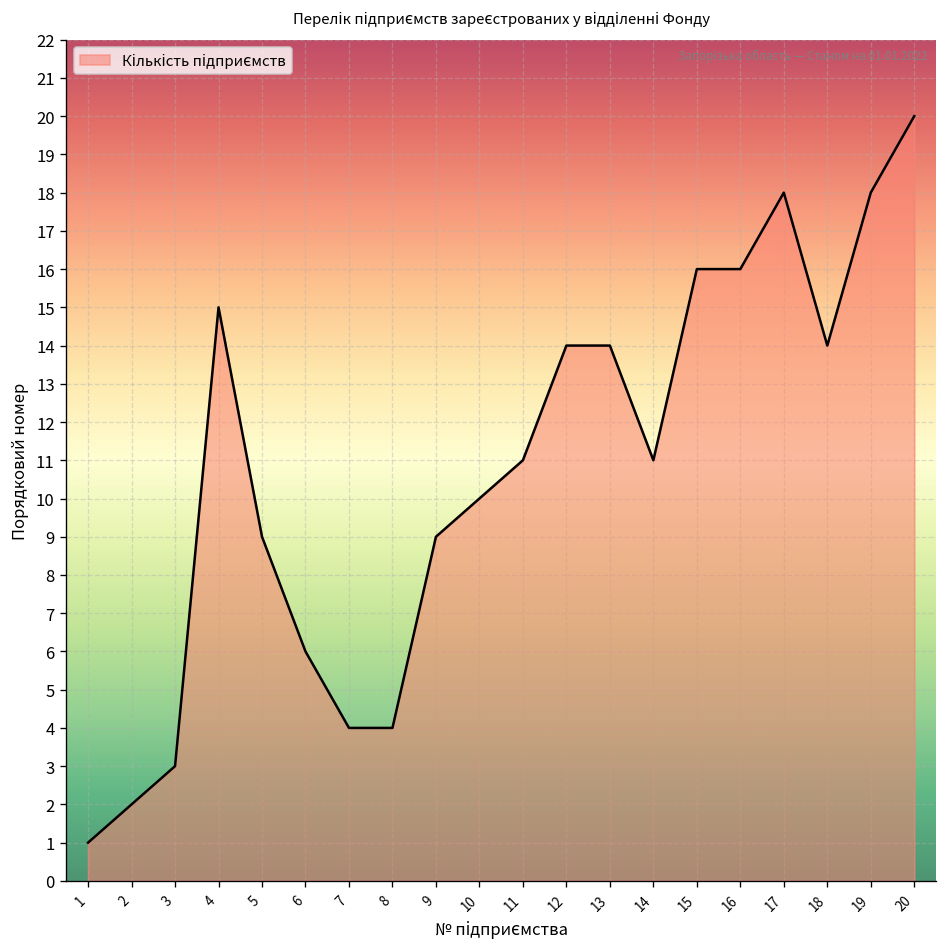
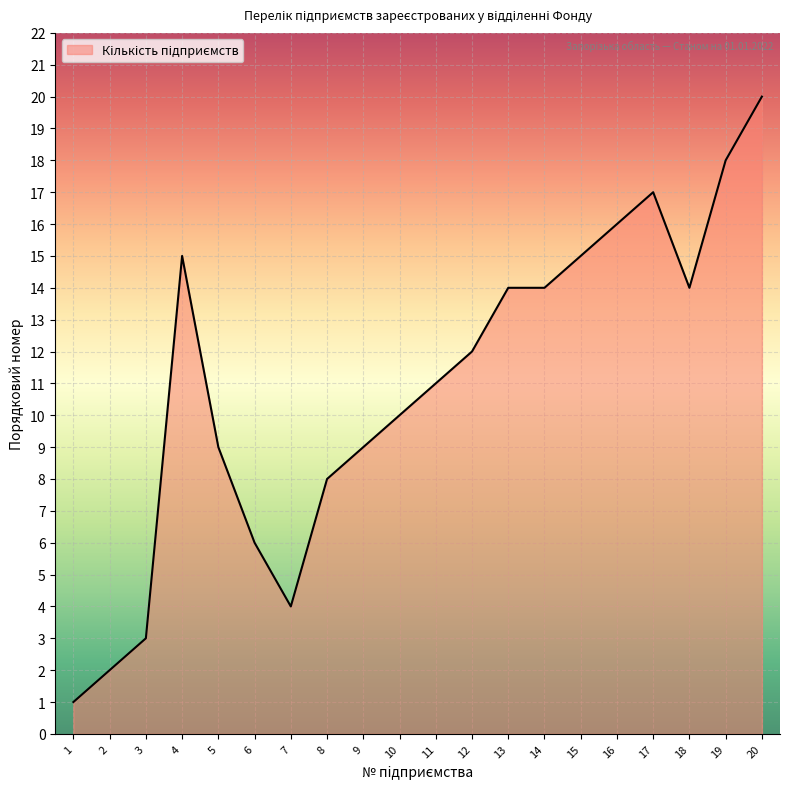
  {
    "1": 1,
    "2": 2,
    "3": 3,
    "4": 15,
    "5": 9,
    "6": 6,
    "7": 4,
-   "8": 4,
+   "8": 8,
    "9": 9,
    "10": 10,
    "11": 11,
-   "12": 14,
+   "12": 12,
    "13": 14,
-   "14": 11,
-   "15": 16,
+   "14": 14,
+   "15": 15,
    "16": 16,
-   "17": 18,
+   "17": 17,
    "18": 14,
    "19": 18,
    "20": 20
  }
